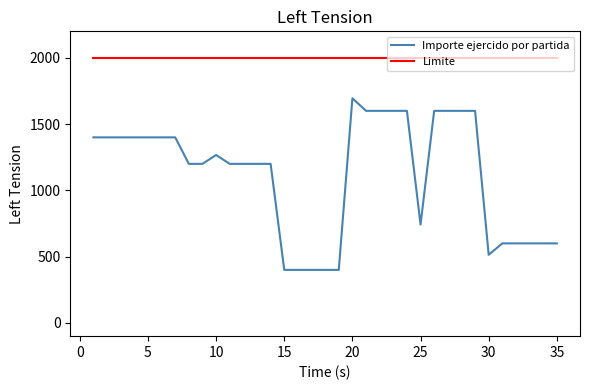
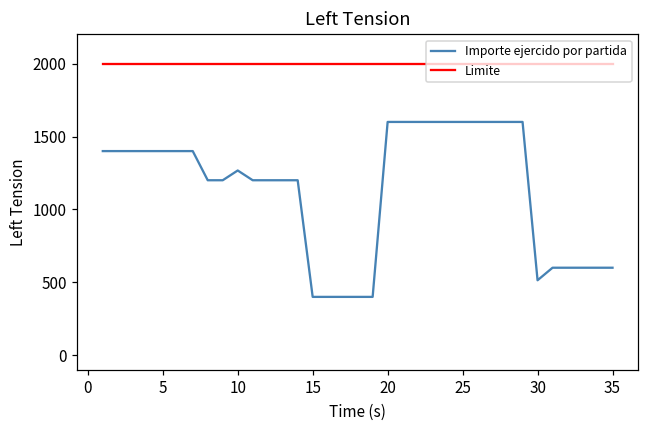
  {
    "Importe ejercido por partida": {
      "5": 1400,
      "10": 1270,
      "15": 400,
-     "20": 1700,
-     "25": 740,
+     "20": 1600,
+     "25": 1600,
      "30": 510,
      "35": 600
    },
    "Limite": {
      "5": 2000,
      "10": 2000,
      "15": 2000,
      "20": 2000
    }
  }
